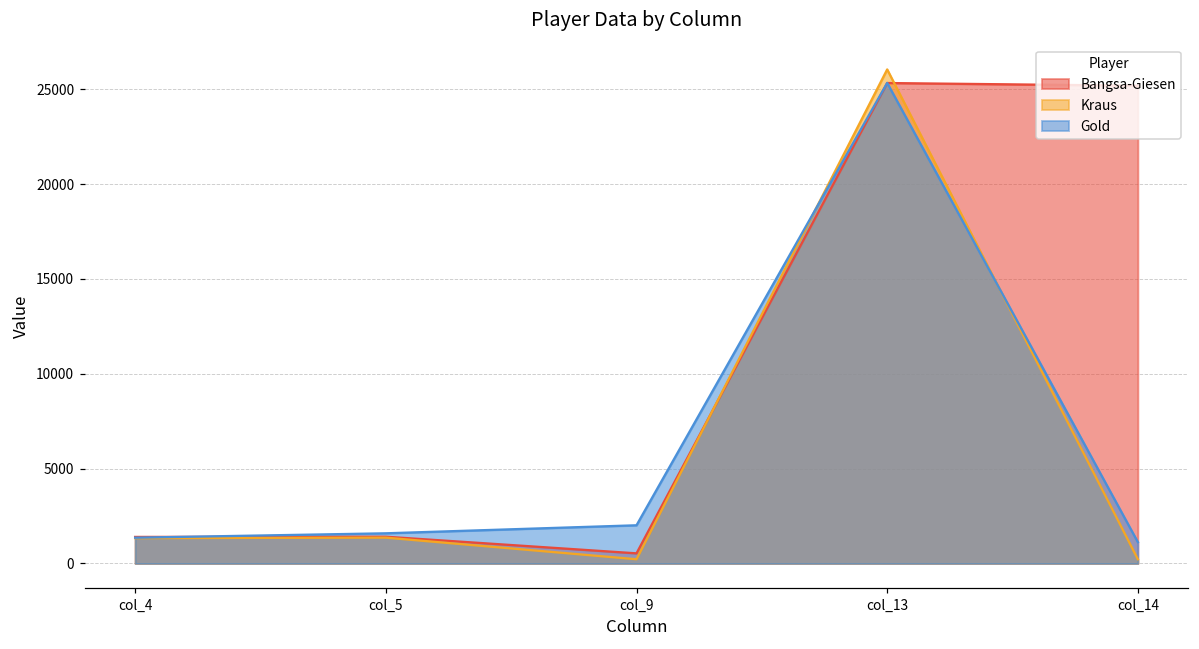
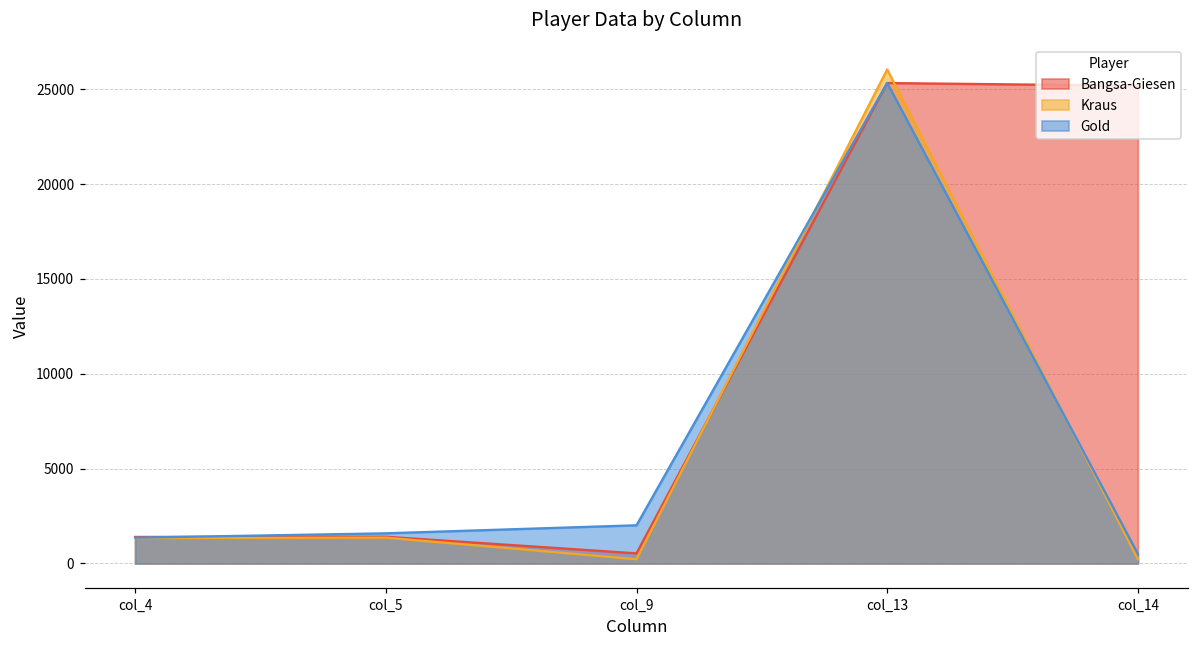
  {
    "Bangsa-Giesen": {
      "col_9": 500
    },
    "Kraus": {
      "col_9": 200,
      "col_13": 26000,
      "col_14": 200
    },
    "Gold": {
      "col_5": 1600,
      "col_9": 2000,
-     "col_14": 1100
+     "col_14": 500
    }
  }
